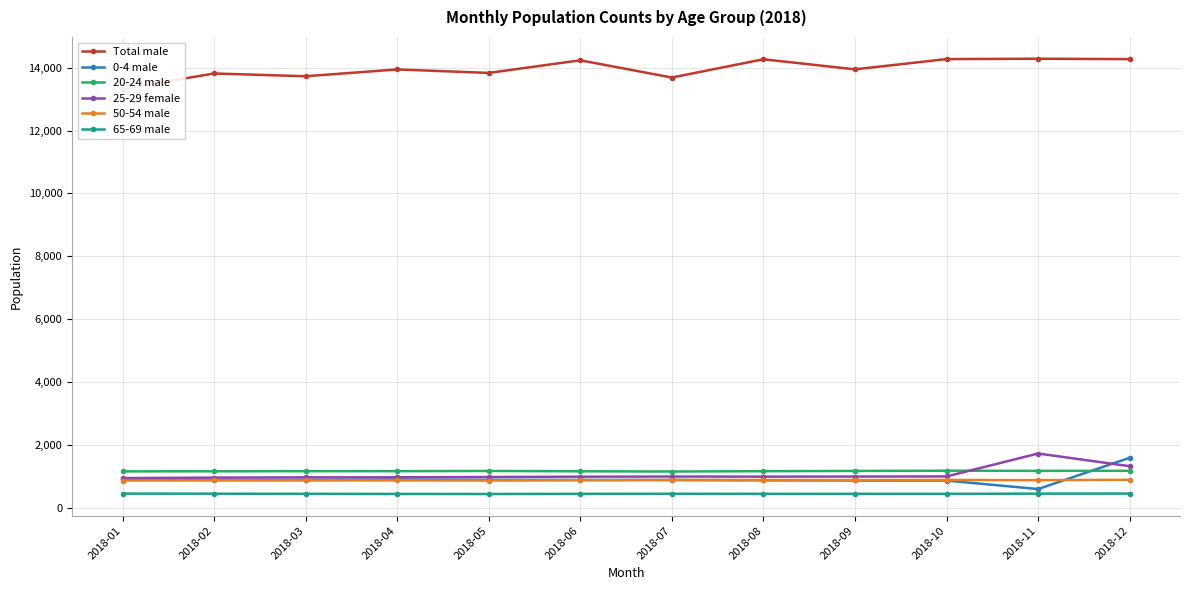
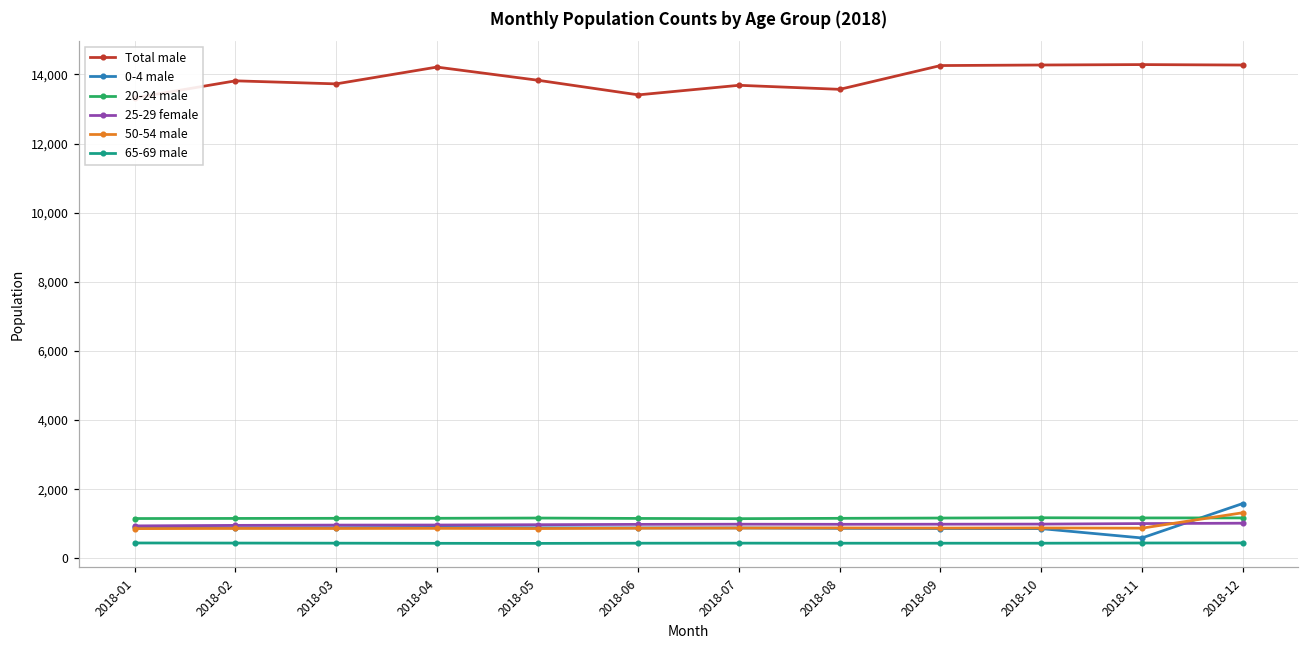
  {
    "Total male": {
      "2018-02": "13,800",
      "2018-03": "13,700",
-     "2018-04": "13,900",
+     "2018-04": "14,200",
      "2018-05": "13,800",
-     "2018-06": "14,200",
+     "2018-06": "13,400",
      "2018-07": "13,700",
-     "2018-08": "14,300",
-     "2018-09": "13,900",
+     "2018-08": "13,600",
+     "2018-09": "14,300",
      "2018-10": "14,300",
      "2018-11": "14,300",
      "2018-12": "14,300"
    },
    "0-4 male": {
      "2018-11": "600",
      "2018-12": "1,600"
    },
    "25-29 female": {
      "2018-05": "1,000",
      "2018-06": "1,000",
      "2018-07": "1,000",
      "2018-08": "1,000",
      "2018-09": "1,000",
      "2018-10": "1,000",
-     "2018-11": "1,700",
-     "2018-12": "1,300"
+     "2018-11": "1,000",
+     "2018-12": "1,000"
    },
    "50-54 male": {
      "2018-11": "900",
-     "2018-12": "900"
+     "2018-12": "1,300"
    }
  }
